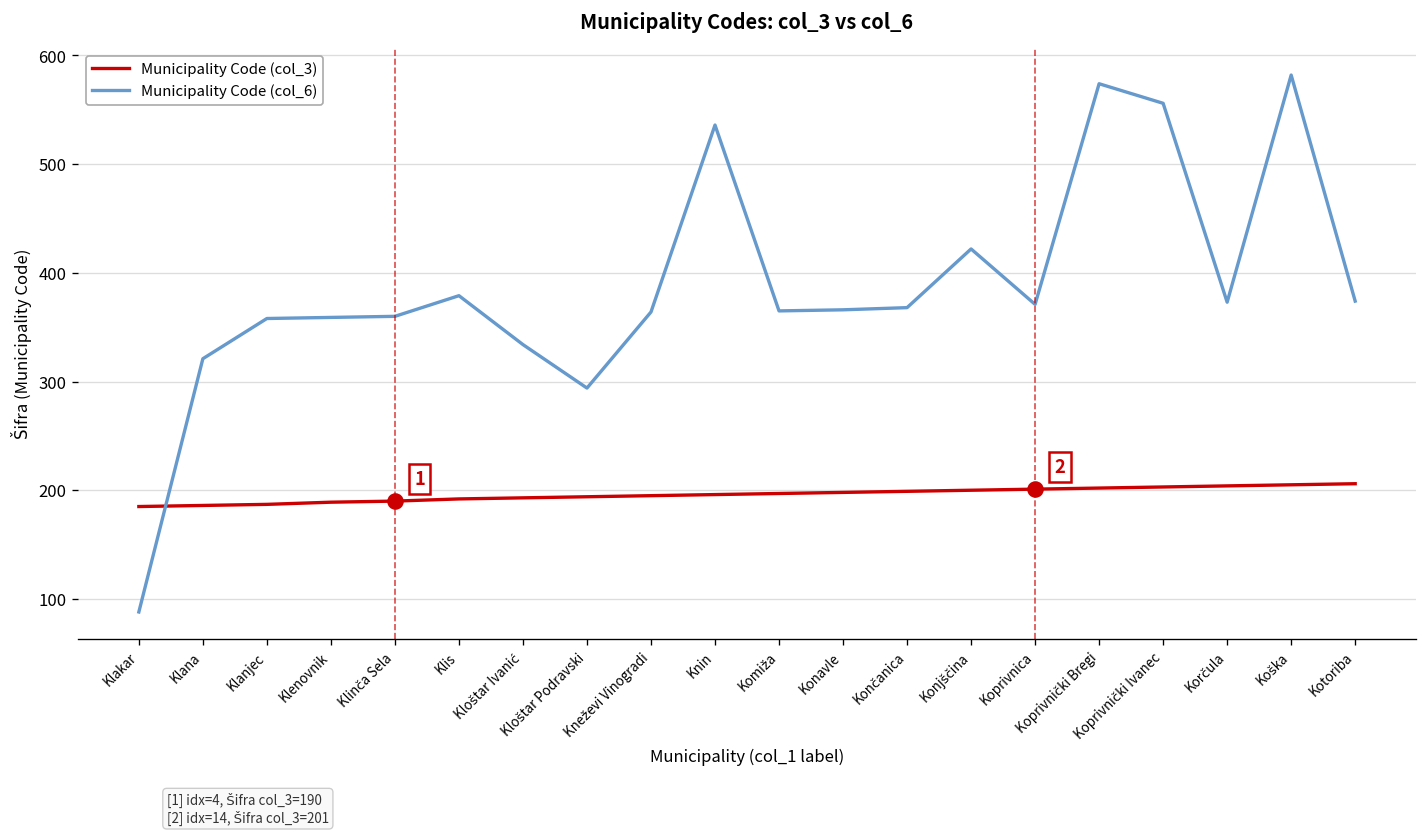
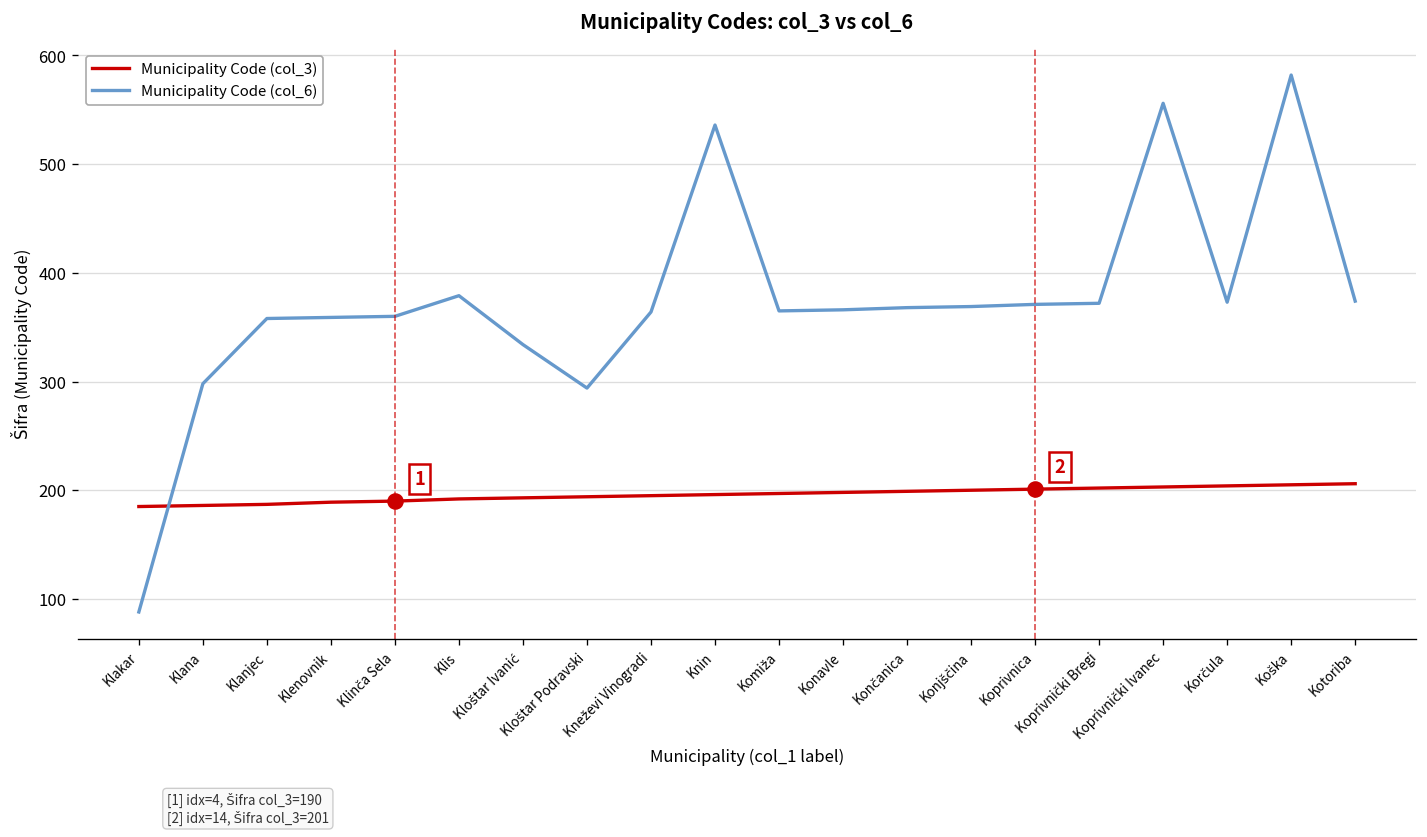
  {
    "Municipality Code (col_6)": {
      "Klakar": 90,
-     "Klana": 320,
+     "Klana": 300,
      "Klanjec": 360,
      "Klenovnik": 360,
      "Klinča Sela": 360,
      "Klis": 380,
      "Kloštar Ivanić": 330,
      "Kloštar Podravski": 290,
      "Kneževi Vinogradi": 360,
      "Knin": 540,
      "Komiža": 370,
      "Konavle": 370,
      "Končanica": 370,
-     "Konjščina": 420,
+     "Konjščina": 370,
      "Koprivnica": 370,
-     "Koprivnički Bregi": 570,
+     "Koprivnički Bregi": 370,
      "Koprivnički Ivanec": 560,
      "Korčula": 370,
      "Koška": 580,
      "Kotoriba": 370
    }
  }
